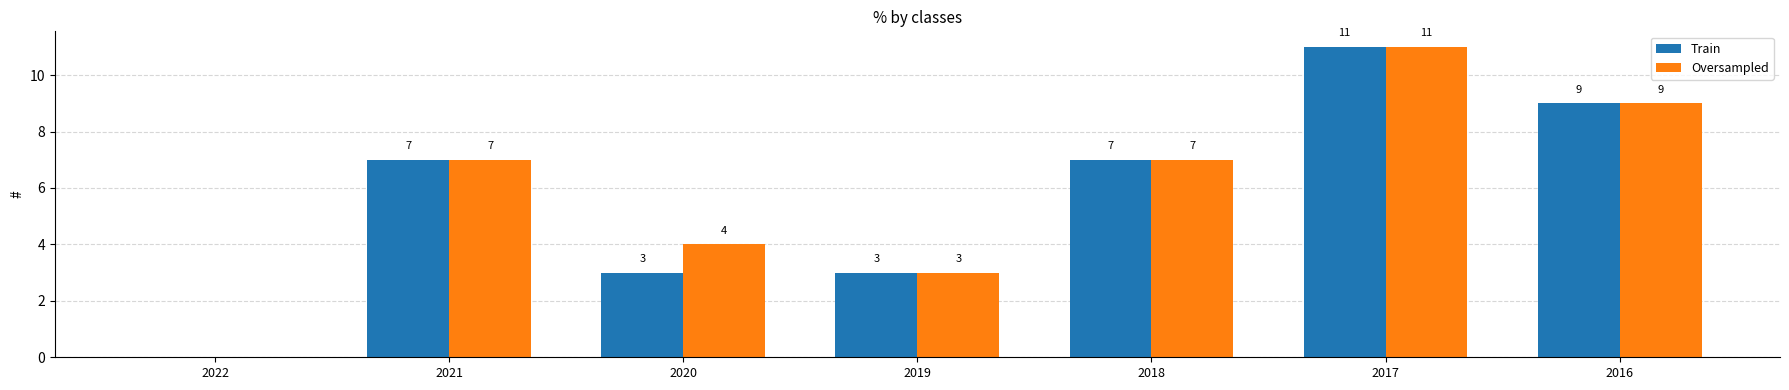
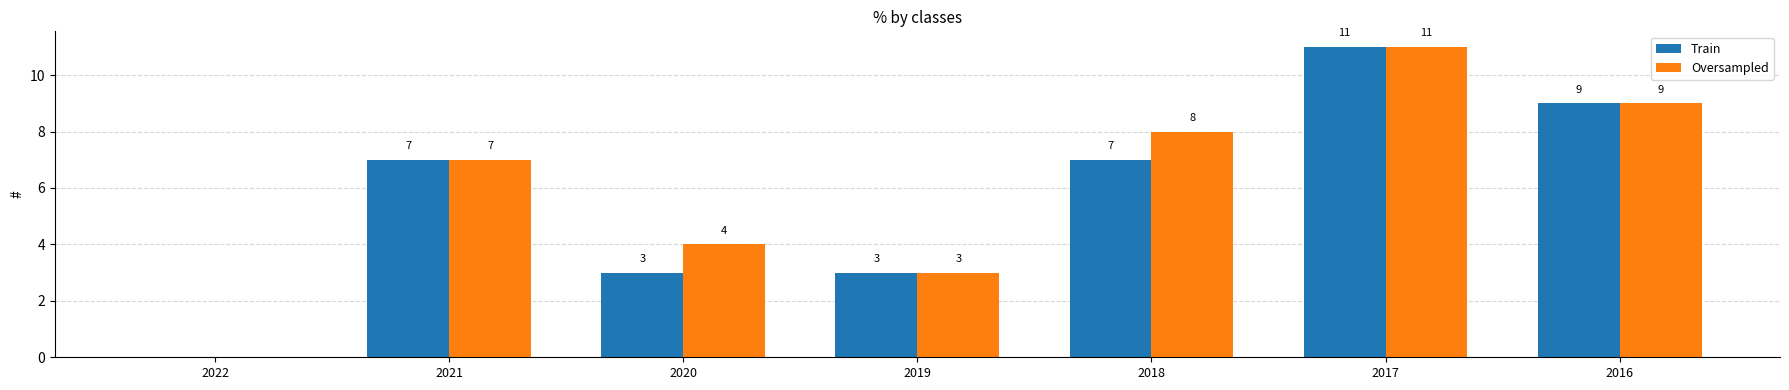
  {
    "Train": {
      "2021": 7,
      "2020": 3,
      "2019": 3,
      "2018": 7,
      "2017": 11,
      "2016": 9
    },
    "Oversampled": {
      "2021": 7,
      "2020": 4,
      "2019": 3,
-     "2018": 7,
+     "2018": 8,
      "2017": 11,
      "2016": 9
    }
  }
